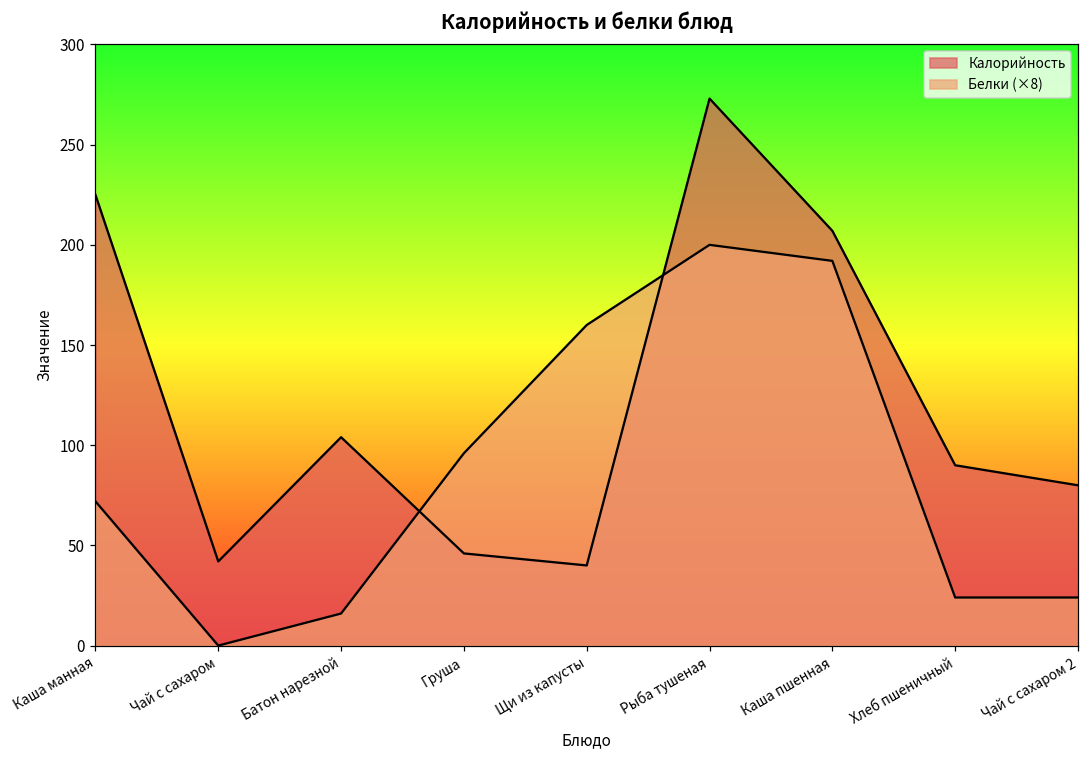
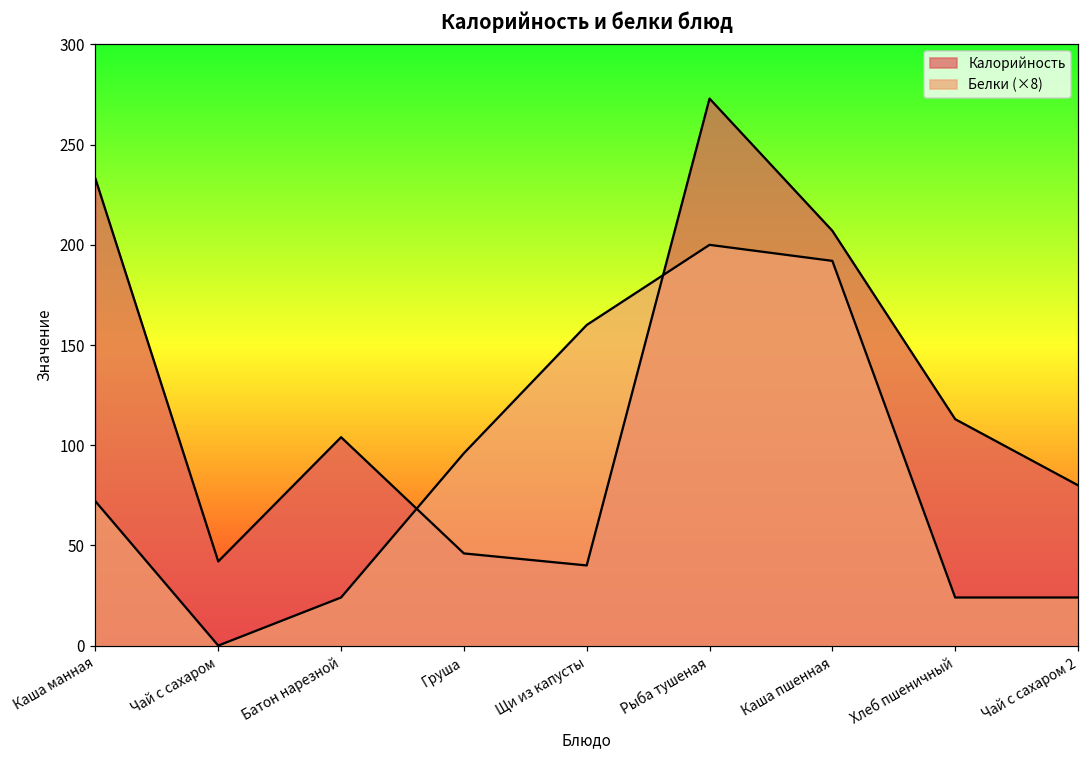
  {
    "Калорийность": {
-     "Каша манная": 225,
+     "Каша манная": 233,
      "Чай с сахаром": 42,
      "Батон нарезной": 104,
      "Груша": 46,
      "Щи из капусты": 40,
      "Рыба тушеная": 273,
      "Каша пшенная": 207,
-     "Хлеб пшеничный": 90,
+     "Хлеб пшеничный": 113,
      "Чай с сахаром 2": 80
    },
    "Белки (×8)": {
      "Каша манная": 72,
      "Чай с сахаром": 0,
-     "Батон нарезной": 16,
+     "Батон нарезной": 24,
      "Груша": 96,
      "Щи из капусты": 160,
      "Рыба тушеная": 200,
      "Каша пшенная": 192,
      "Хлеб пшеничный": 24,
      "Чай с сахаром 2": 24
    }
  }
